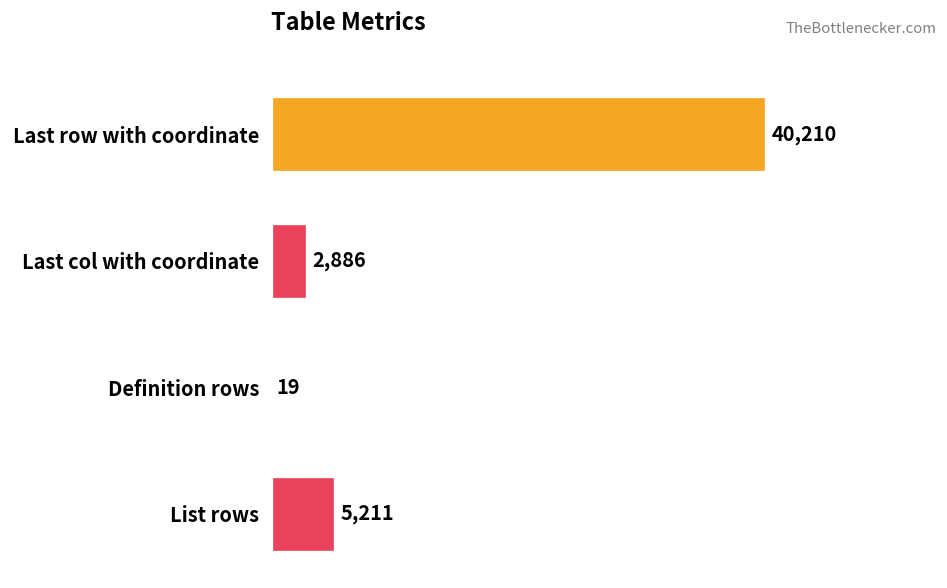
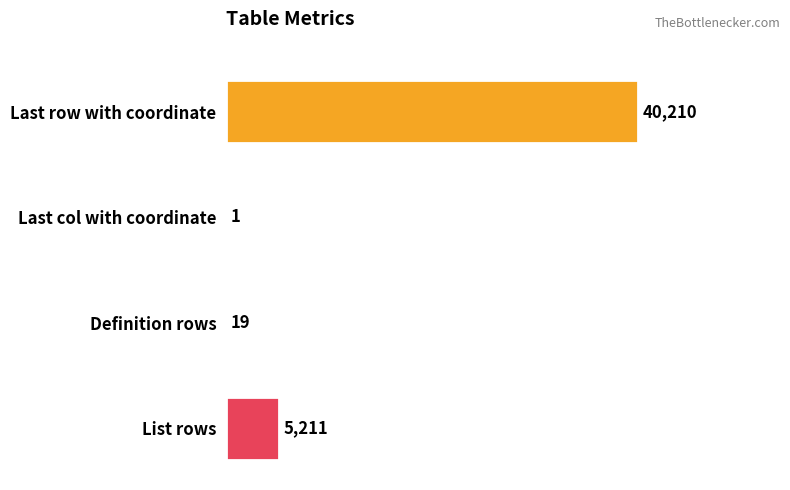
  {
    "Last row with coordinate": "40,210",
-   "Last col with coordinate": "2,886",
+   "Last col with coordinate": "1",
    "Definition rows": "19",
    "List rows": "5,211"
  }
